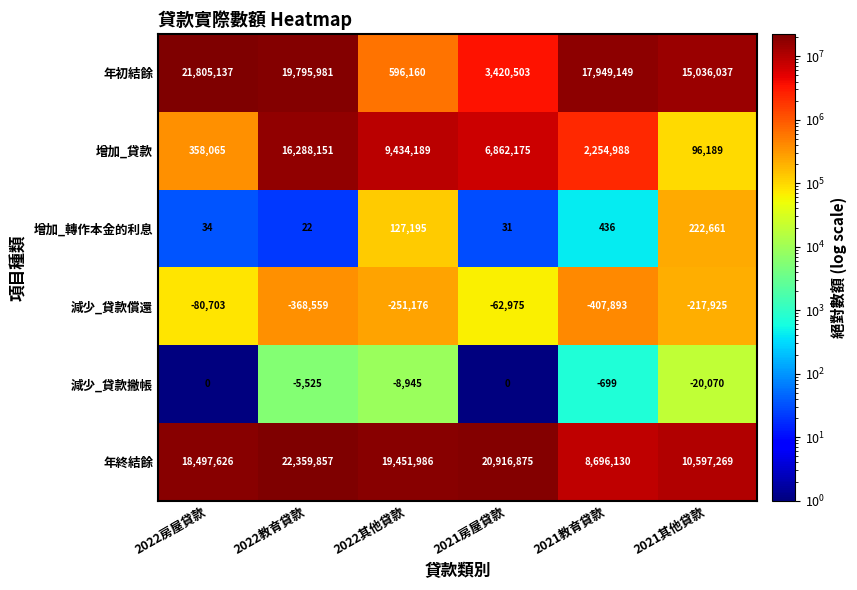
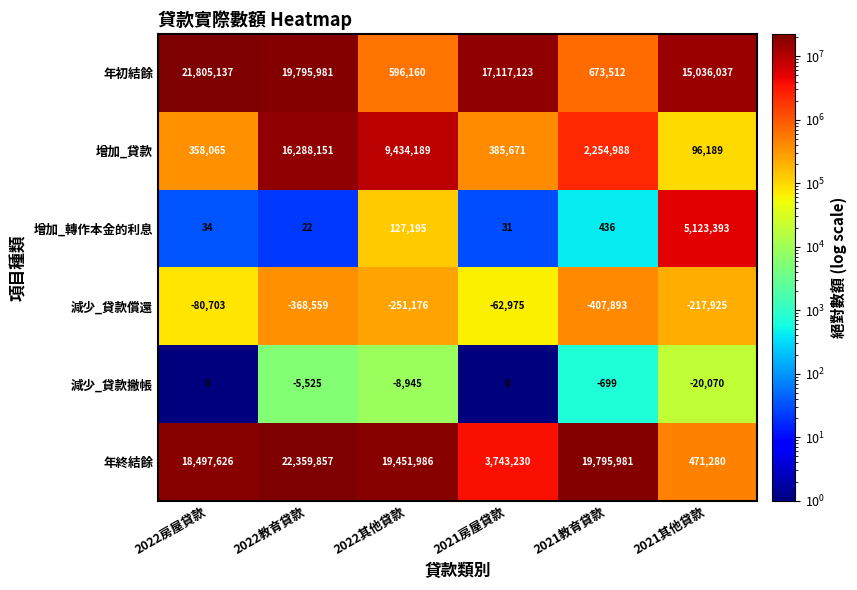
  {
    "年初結餘": {
      "2022房屋貸款": "21,805,137",
      "2022教育貸款": "19,795,981",
      "2022其他貸款": "596,160",
-     "2021房屋貸款": "3,420,503",
-     "2021教育貸款": "17,949,149",
+     "2021房屋貸款": "17,117,123",
+     "2021教育貸款": "673,512",
      "2021其他貸款": "15,036,037"
    },
    "增加_貸款": {
      "2022房屋貸款": "358,065",
      "2022教育貸款": "16,288,151",
      "2022其他貸款": "9,434,189",
-     "2021房屋貸款": "6,862,175",
+     "2021房屋貸款": "385,671",
      "2021教育貸款": "2,254,988",
      "2021其他貸款": "96,189"
    },
    "增加_轉作本金的利息": {
      "2022房屋貸款": "34",
      "2022教育貸款": "22",
      "2022其他貸款": "127,195",
      "2021房屋貸款": "31",
      "2021教育貸款": "436",
-     "2021其他貸款": "222,661"
+     "2021其他貸款": "5,123,393"
    },
    "減少_貸款償還": {
      "2022房屋貸款": "-80,703",
      "2022教育貸款": "-368,559",
      "2022其他貸款": "-251,176",
      "2021房屋貸款": "-62,975",
      "2021教育貸款": "-407,893",
      "2021其他貸款": "-217,925"
    },
    "減少_貸款撇帳": {
      "2022房屋貸款": "0",
      "2022教育貸款": "-5,525",
      "2022其他貸款": "-8,945",
      "2021房屋貸款": "0",
      "2021教育貸款": "-699",
      "2021其他貸款": "-20,070"
    },
    "年終結餘": {
      "2022房屋貸款": "18,497,626",
      "2022教育貸款": "22,359,857",
      "2022其他貸款": "19,451,986",
-     "2021房屋貸款": "20,916,875",
-     "2021教育貸款": "8,696,130",
-     "2021其他貸款": "10,597,269"
+     "2021房屋貸款": "3,743,230",
+     "2021教育貸款": "19,795,981",
+     "2021其他貸款": "471,280"
    }
  }
